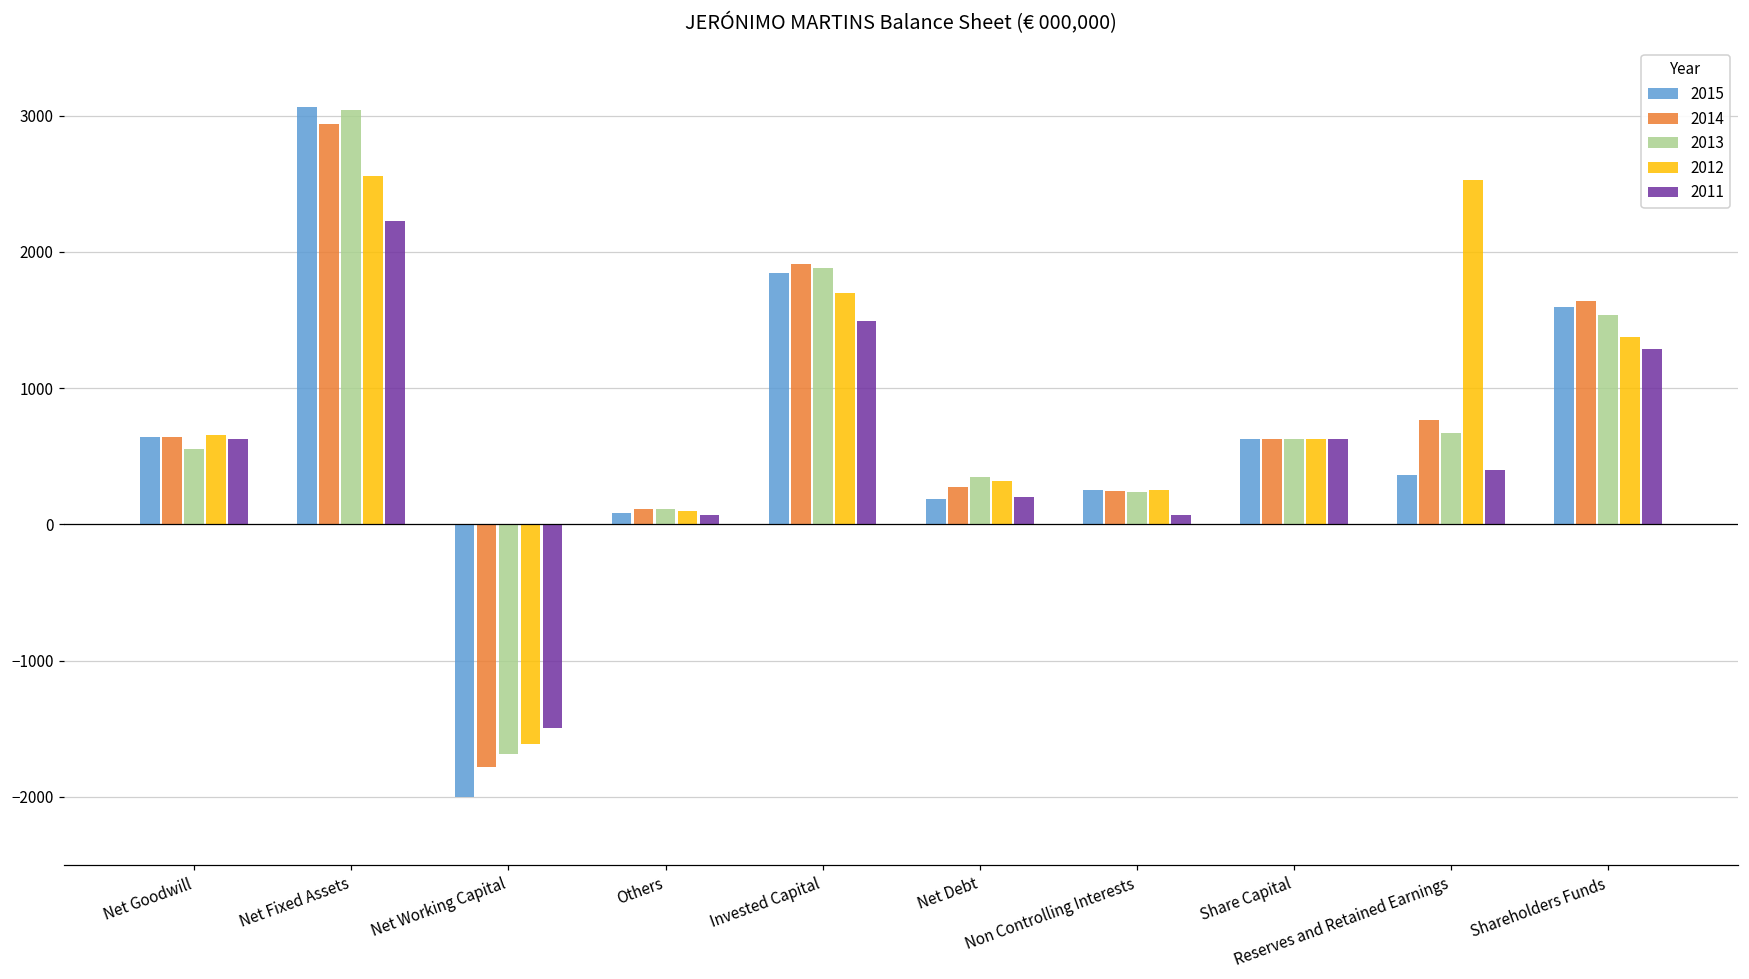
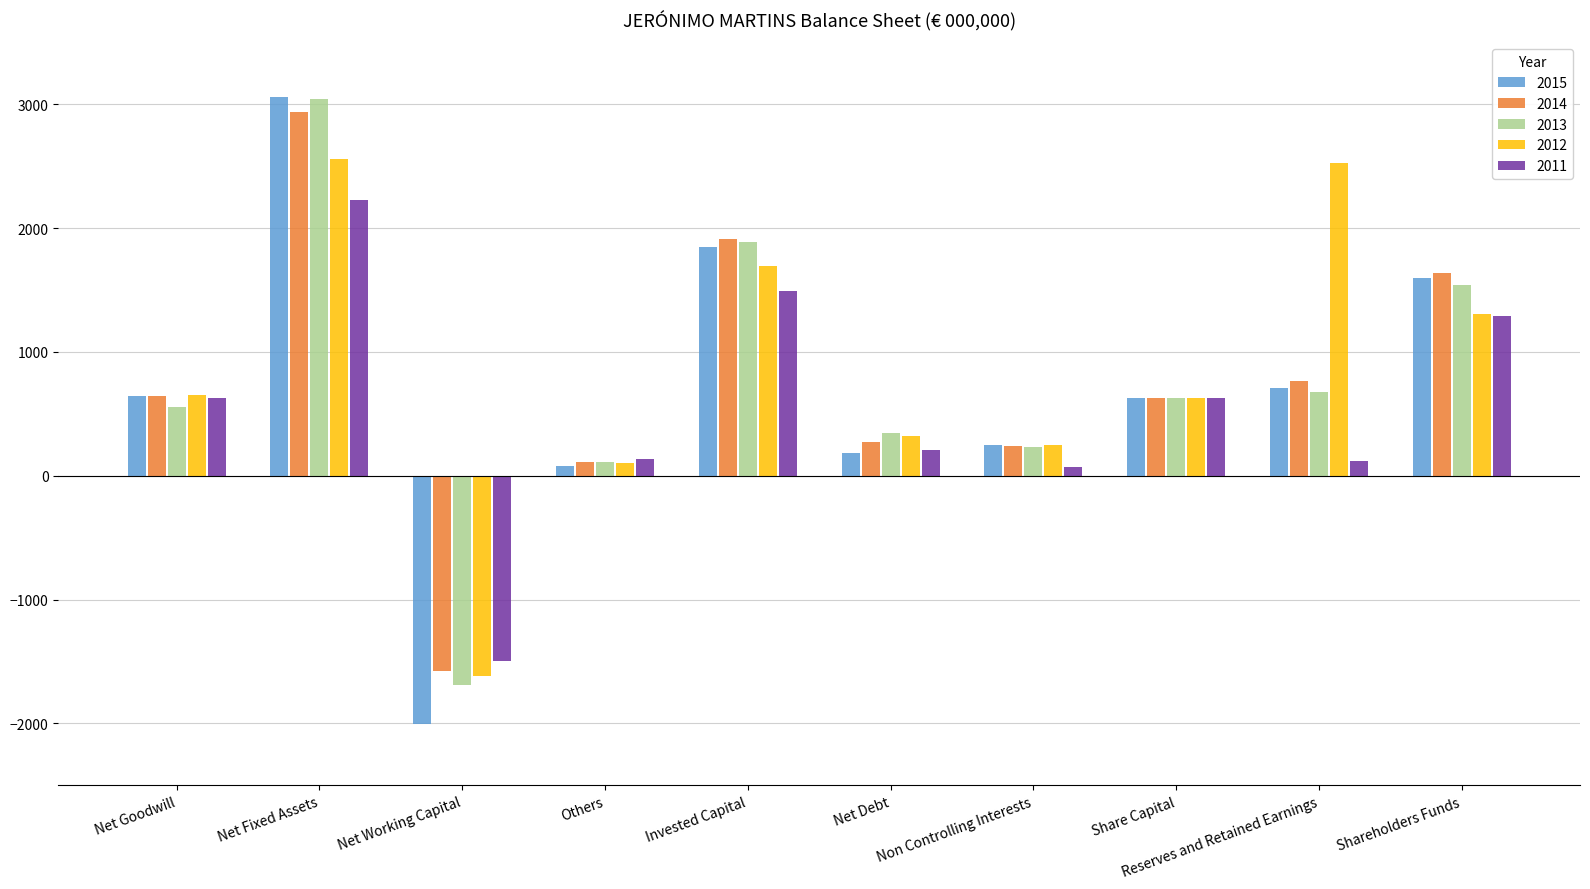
  {
    "2015": {
      "Net Goodwill": 640,
      "Net Fixed Assets": 3060,
      "Net Working Capital": -2000,
      "Others": 80,
      "Invested Capital": 1850,
      "Net Debt": 190,
      "Non Controlling Interests": 250,
      "Share Capital": 630,
-     "Reserves and Retained Earnings": 360,
+     "Reserves and Retained Earnings": 710,
      "Shareholders Funds": 1590
    },
    "2014": {
      "Net Goodwill": 640,
      "Net Fixed Assets": 2940,
-     "Net Working Capital": -1780,
+     "Net Working Capital": -1580,
      "Others": 110,
      "Invested Capital": 1910,
      "Net Debt": 270,
      "Non Controlling Interests": 240,
      "Share Capital": 630,
      "Reserves and Retained Earnings": 770,
      "Shareholders Funds": 1640
    },
    "2013": {
      "Net Goodwill": 560,
      "Net Fixed Assets": 3040,
      "Net Working Capital": -1690,
      "Others": 110,
      "Invested Capital": 1890,
      "Net Debt": 350,
      "Non Controlling Interests": 240,
      "Share Capital": 630,
      "Reserves and Retained Earnings": 670,
      "Shareholders Funds": 1540
    },
    "2012": {
      "Net Goodwill": 660,
      "Net Fixed Assets": 2560,
      "Net Working Capital": -1620,
      "Others": 100,
      "Invested Capital": 1700,
      "Net Debt": 320,
      "Non Controlling Interests": 250,
      "Share Capital": 630,
      "Reserves and Retained Earnings": 2530,
-     "Shareholders Funds": 1370
+     "Shareholders Funds": 1300
    },
    "2011": {
      "Net Goodwill": 630,
      "Net Fixed Assets": 2230,
      "Net Working Capital": -1500,
-     "Others": 70,
+     "Others": 140,
      "Invested Capital": 1500,
      "Net Debt": 200,
      "Non Controlling Interests": 70,
      "Share Capital": 630,
-     "Reserves and Retained Earnings": 400,
+     "Reserves and Retained Earnings": 120,
      "Shareholders Funds": 1290
    }
  }
